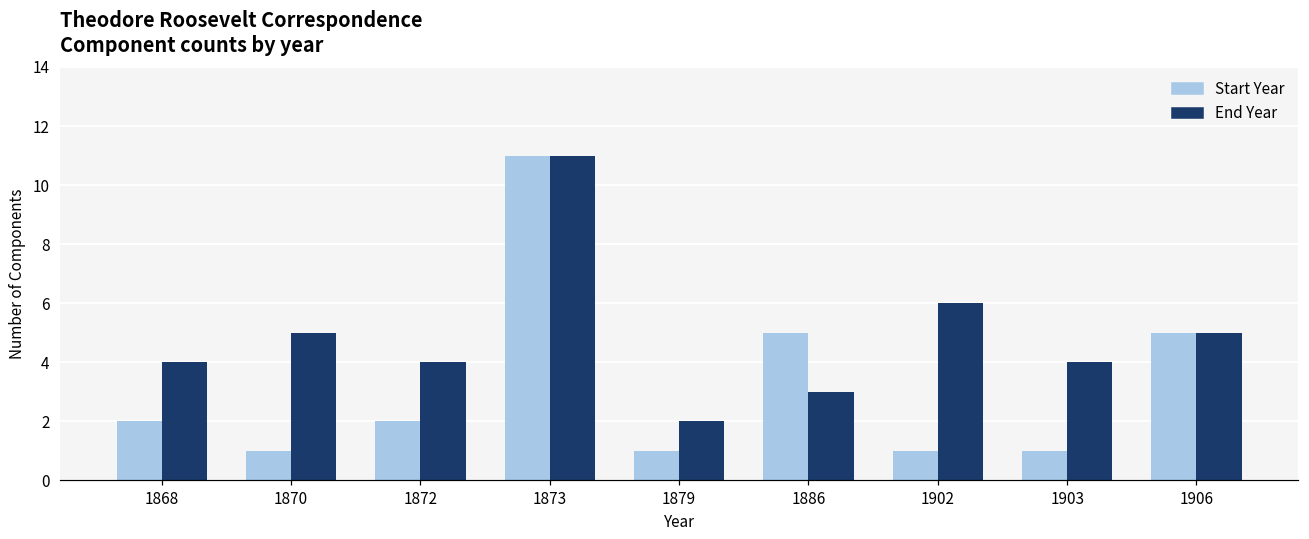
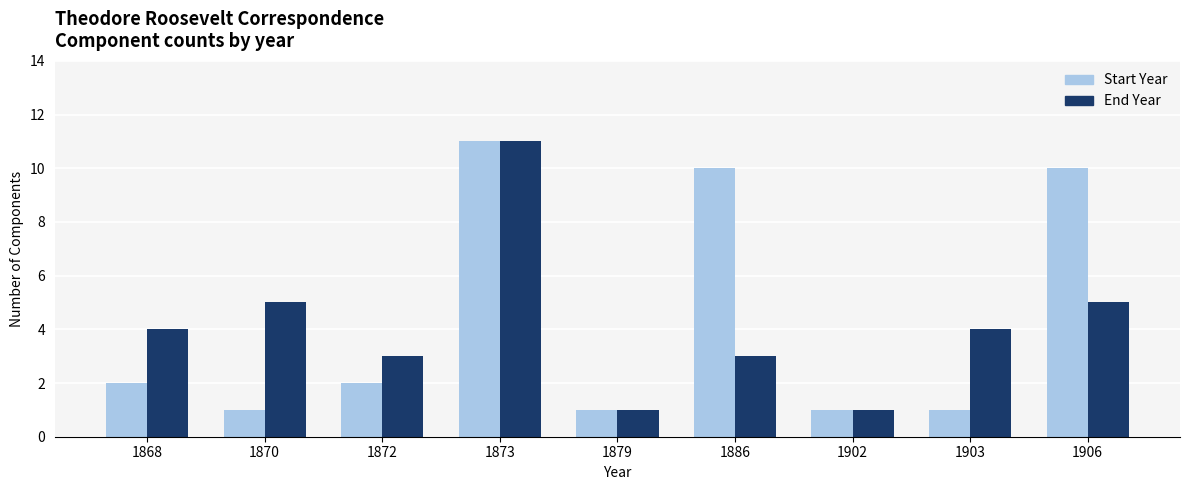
  {
    "Start Year": {
      "1868": 2,
      "1870": 1,
      "1872": 2,
      "1873": 11,
      "1879": 1,
-     "1886": 5,
+     "1886": 10,
      "1902": 1,
      "1903": 1,
-     "1906": 5
+     "1906": 10
    },
    "End Year": {
      "1868": 4,
      "1870": 5,
-     "1872": 4,
+     "1872": 3,
      "1873": 11,
-     "1879": 2,
+     "1879": 1,
      "1886": 3,
-     "1902": 6,
+     "1902": 1,
      "1903": 4,
      "1906": 5
    }
  }
